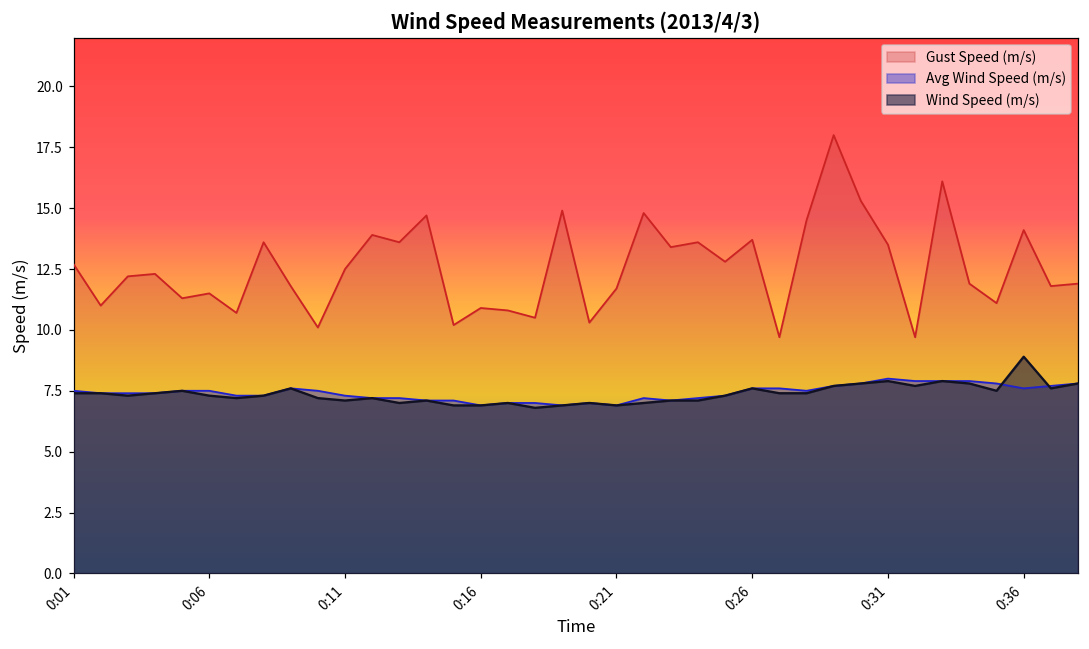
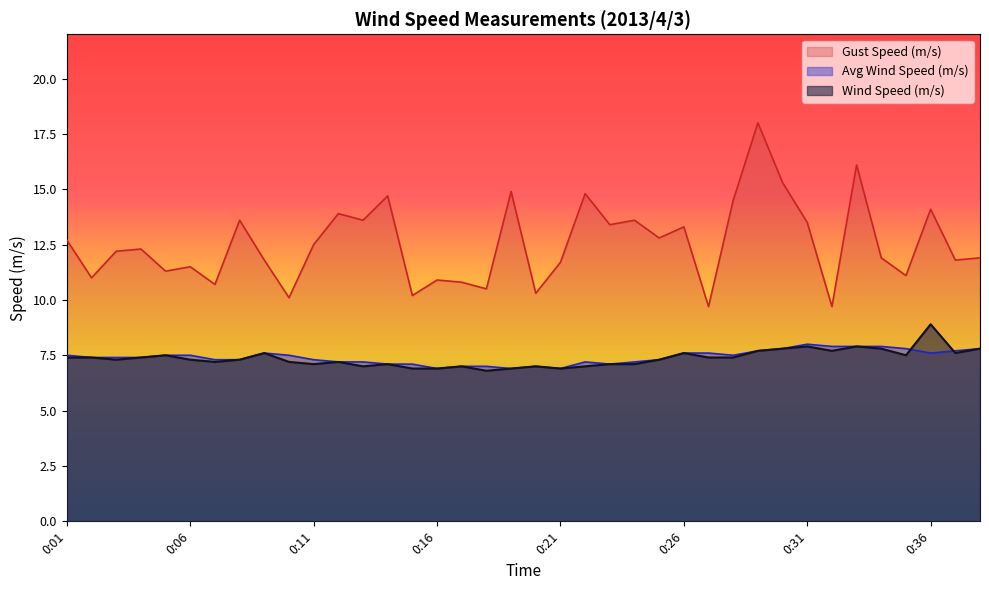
  {
    "Gust Speed (m/s)": {
      "0:01": 12.7,
      "0:06": 11.5,
      "0:11": 12.5,
      "0:16": 10.9,
      "0:21": 11.7,
-     "0:26": 13.7,
+     "0:26": 13.3,
      "0:31": 13.5,
      "0:36": 14.1
    },
    "Avg Wind Speed (m/s)": {
      "0:06": 7.5,
      "0:11": 7.3,
      "0:36": 7.6
    },
    "Wind Speed (m/s)": {
      "0:06": 7.3,
      "0:11": 7.1,
      "0:36": 8.9
    }
  }
